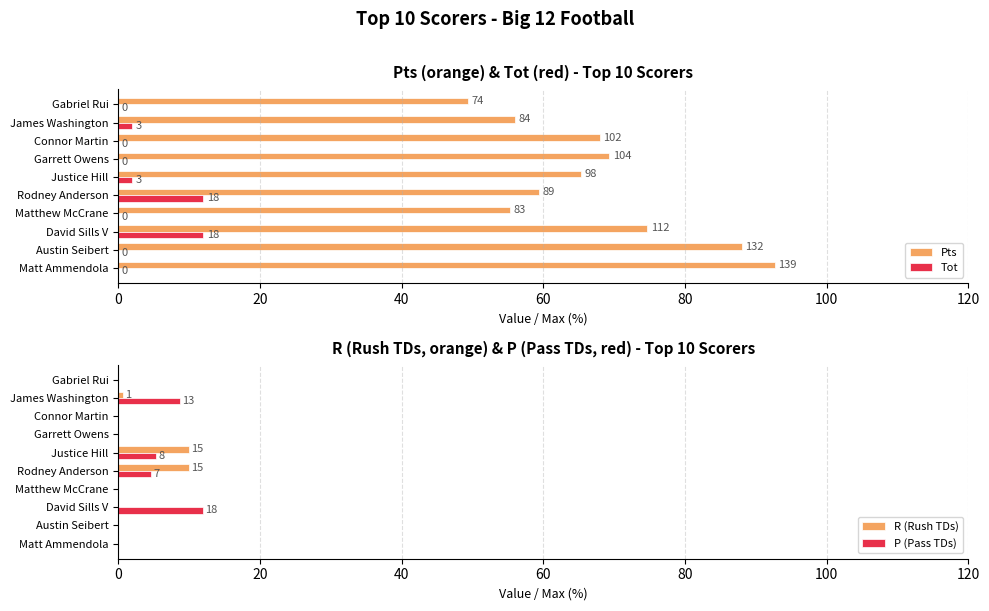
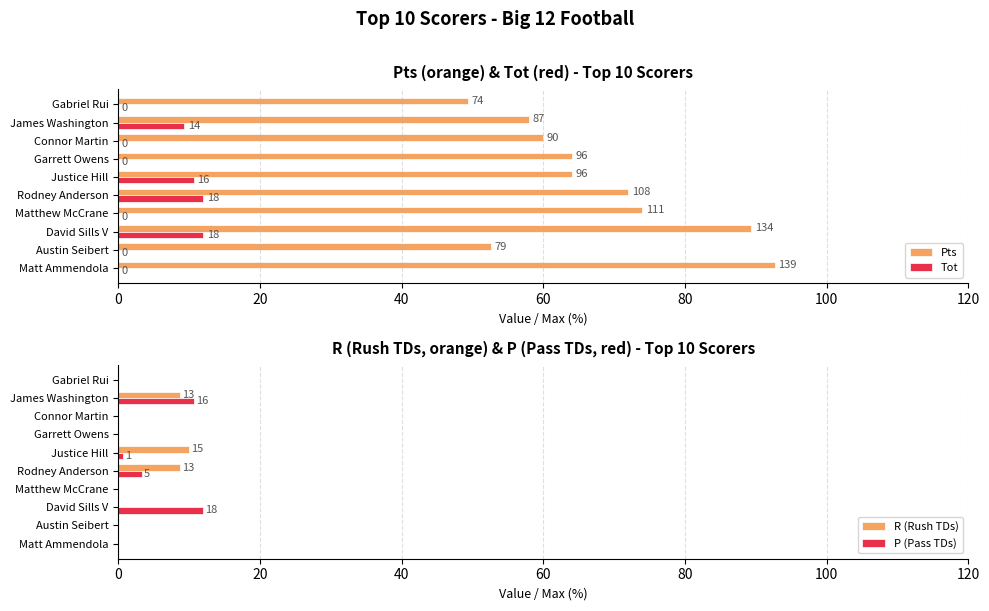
  {
    "Pts (orange) & Tot (red) - Top 10 Scorers": {
      "Pts": {
-       "James Washington": 84,
-       "Connor Martin": 102,
-       "Garrett Owens": 104,
-       "Justice Hill": 98,
-       "Rodney Anderson": 89,
-       "Matthew McCrane": 83,
-       "David Sills V": 112,
-       "Austin Seibert": 132
+       "James Washington": 87,
+       "Connor Martin": 90,
+       "Garrett Owens": 96,
+       "Justice Hill": 96,
+       "Rodney Anderson": 108,
+       "Matthew McCrane": 111,
+       "David Sills V": 134,
+       "Austin Seibert": 79
      },
      "Tot": {
        "Gabriel Rui": 0,
-       "James Washington": 3,
+       "James Washington": 14,
        "Connor Martin": 0,
        "Garrett Owens": 0,
-       "Justice Hill": 3,
+       "Justice Hill": 16,
        "Matthew McCrane": 0,
        "Austin Seibert": 0,
        "Matt Ammendola": 0
      }
    },
    "R (Rush TDs, orange) & P (Pass TDs, red) - Top 10 Scorers": {
      "R (Rush TDs)": {
-       "James Washington": 1,
-       "Rodney Anderson": 15
+       "James Washington": 13,
+       "Rodney Anderson": 13
      },
      "P (Pass TDs)": {
-       "James Washington": 13,
-       "Justice Hill": 8,
-       "Rodney Anderson": 7
+       "James Washington": 16,
+       "Justice Hill": 1,
+       "Rodney Anderson": 5
      }
    }
  }
